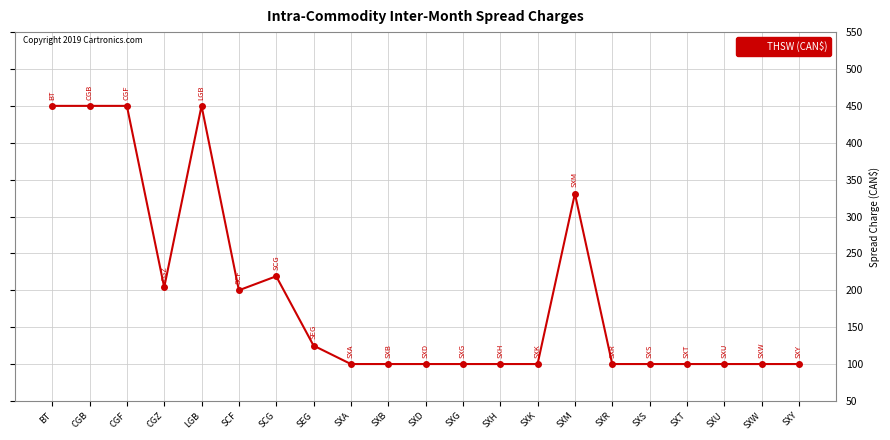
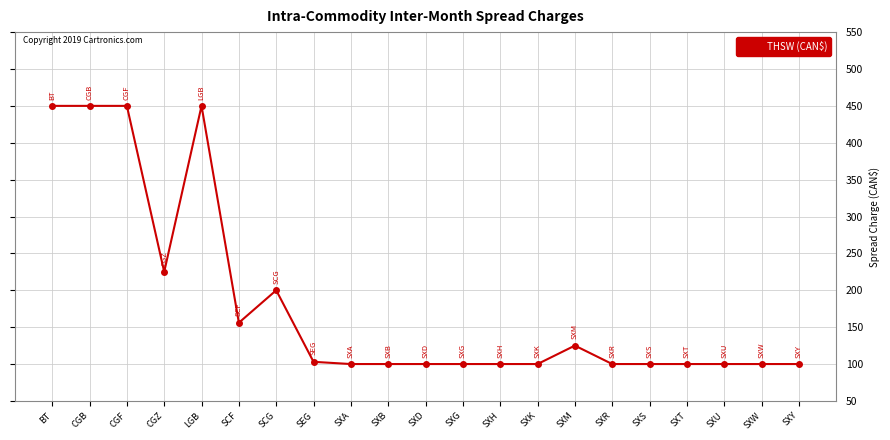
  {
    "BT": 450,
    "CGB": 450,
    "CGF": 450,
-   "CGZ": 200,
+   "CGZ": 230,
    "LGB": 450,
-   "SCF": 200,
-   "SCG": 220,
-   "SEG": 130,
+   "SCF": 160,
+   "SCG": 200,
+   "SEG": 100,
    "SXA": 100,
    "SXB": 100,
    "SXD": 100,
    "SXG": 100,
    "SXH": 100,
    "SXK": 100,
-   "SXM": 330,
+   "SXM": 130,
    "SXR": 100,
    "SXS": 100,
    "SXT": 100,
    "SXU": 100,
    "SXW": 100,
    "SXY": 100
  }
